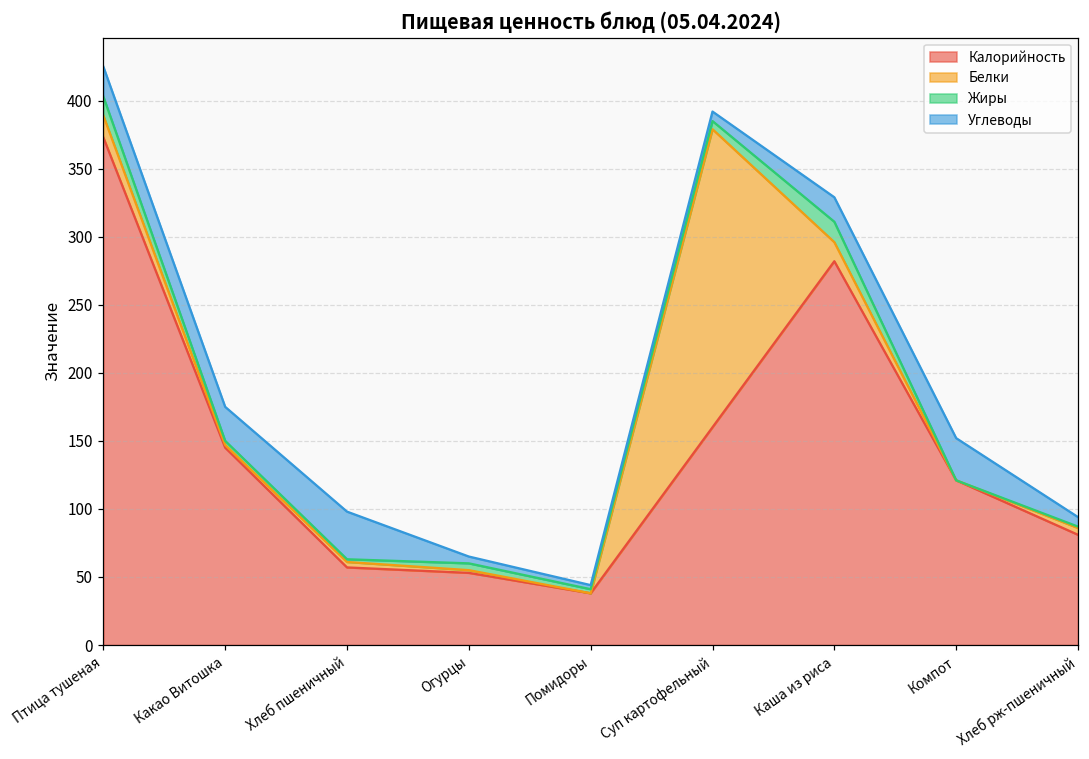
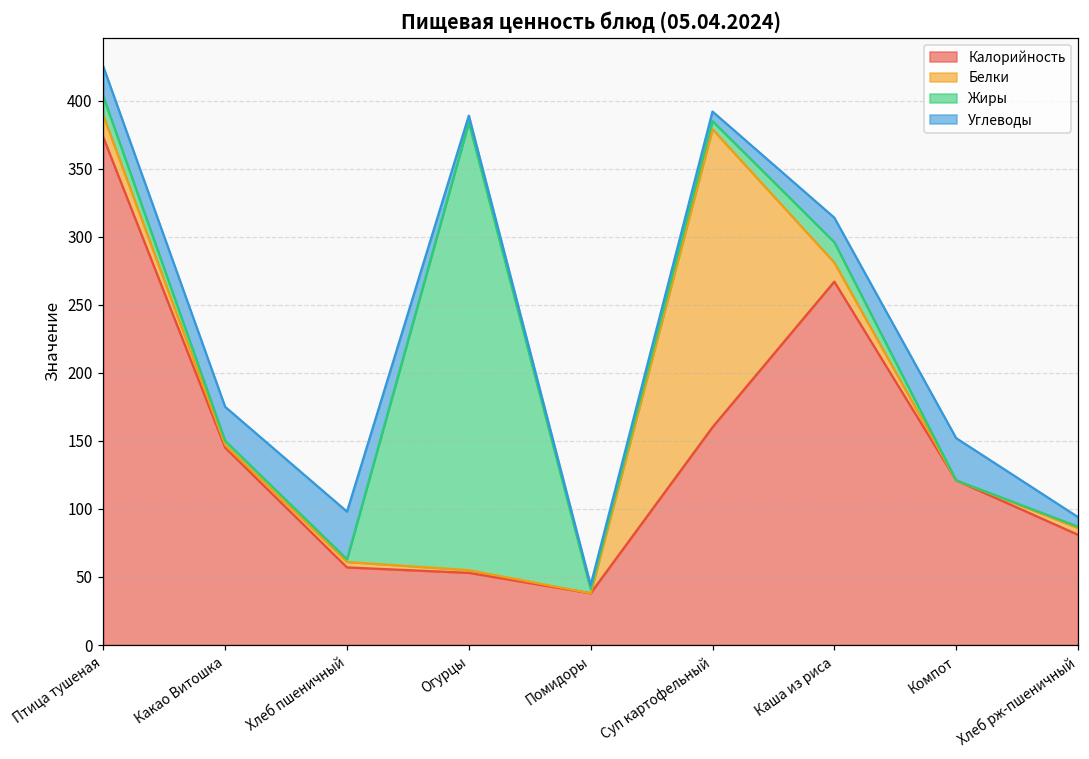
  {
    "Калорийность": {
      "Птица тушеная": 373,
      "Хлеб пшеничный": 57,
      "Суп картофельный": 160,
-     "Каша из риса": 282,
+     "Каша из риса": 267,
      "Хлеб рж-пшеничный": 81
    },
    "Белки": {
      "Птица тушеная": 16,
      "Суп картофельный": 219,
      "Каша из риса": 14
    },
    "Жиры": {
      "Птица тушеная": 14,
      "Какао Витошка": 3,
-     "Огурцы": 5,
+     "Огурцы": 329,
      "Помидоры": 3,
      "Суп картофельный": 6,
      "Каша из риса": 15
    },
    "Углеводы": {
      "Птица тушеная": 22,
      "Какао Витошка": 25,
      "Хлеб пшеничный": 35,
      "Огурцы": 5,
      "Помидоры": 3,
      "Суп картофельный": 7,
      "Каша из риса": 18,
      "Компот": 31,
      "Хлеб рж-пшеничный": 7
    }
  }
